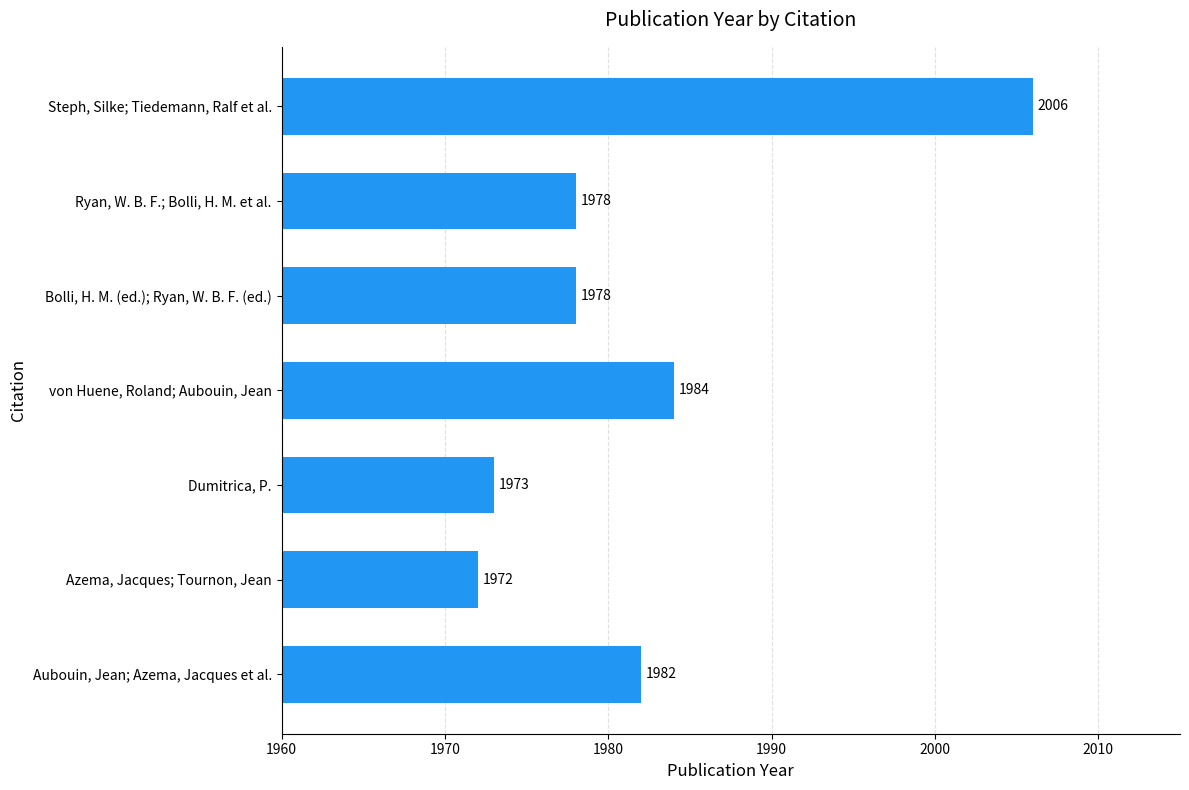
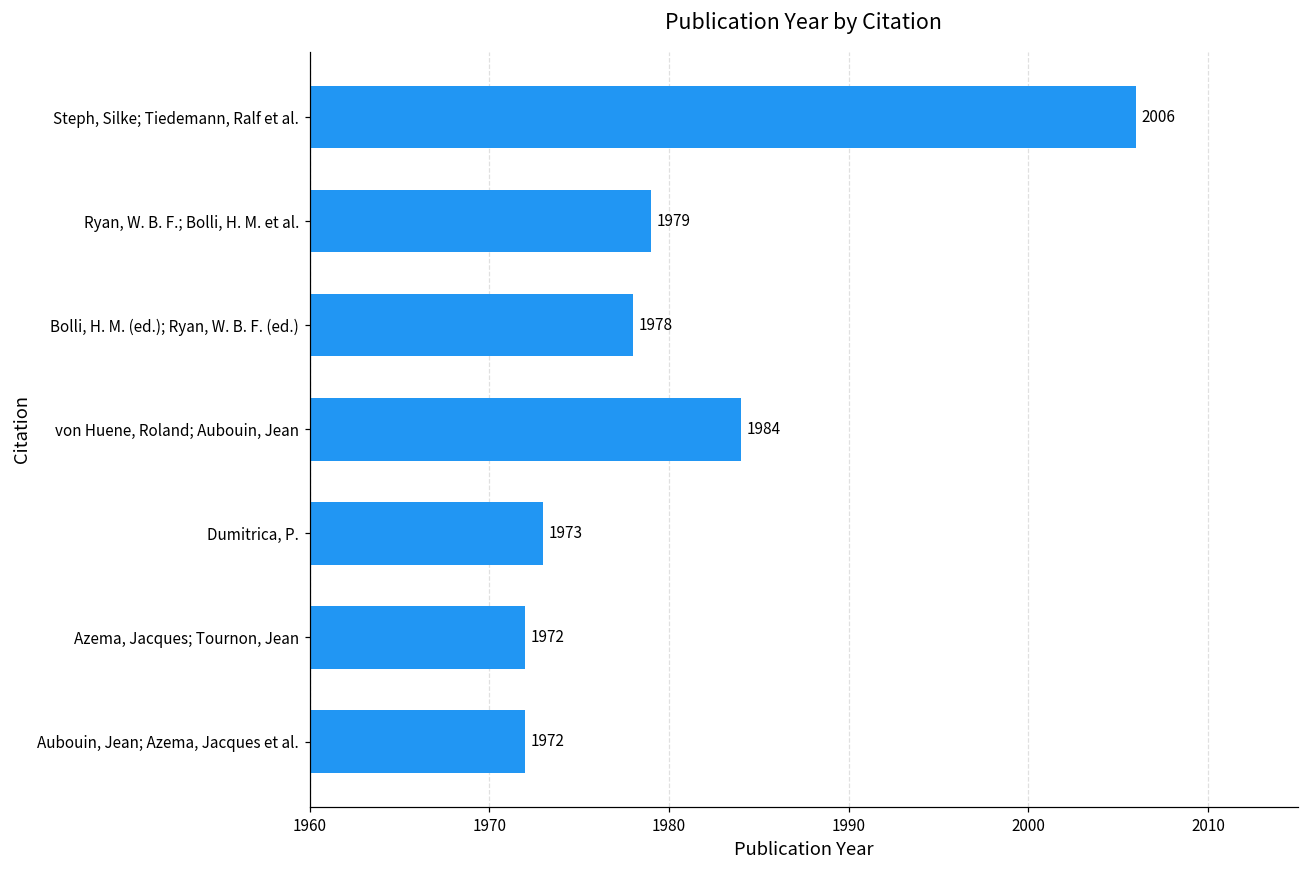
  {
    "Steph, Silke; Tiedemann, Ralf et al.": 2006,
-   "Ryan, W. B. F.; Bolli, H. M. et al.": 1978,
+   "Ryan, W. B. F.; Bolli, H. M. et al.": 1979,
    "Bolli, H. M. (ed.); Ryan, W. B. F. (ed.)": 1978,
    "von Huene, Roland; Aubouin, Jean": 1984,
    "Dumitrica, P.": 1973,
    "Azema, Jacques; Tournon, Jean": 1972,
-   "Aubouin, Jean; Azema, Jacques et al.": 1982
+   "Aubouin, Jean; Azema, Jacques et al.": 1972
  }
